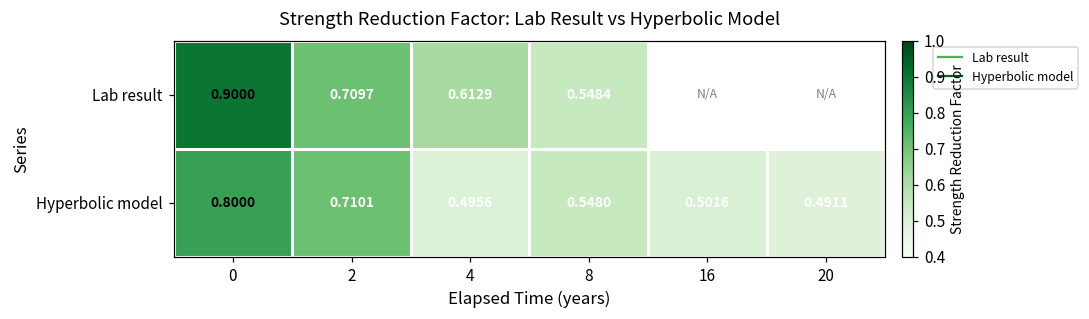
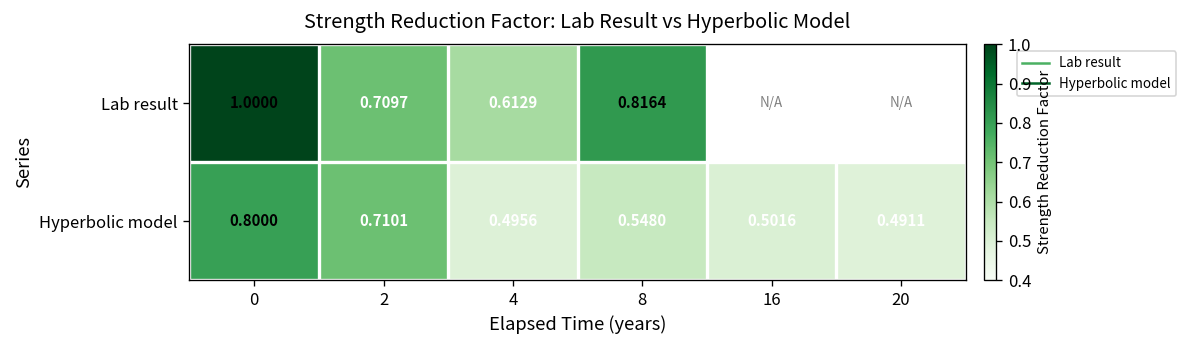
  {
    "Lab result": {
-     "0": 0.9000,
+     "0": 1.0000,
      "2": 0.7097,
      "4": 0.6129,
-     "8": 0.5484
+     "8": 0.8164
    },
    "Hyperbolic model": {
      "0": 0.8000,
      "2": 0.7101,
      "8": 0.5480
    }
  }
